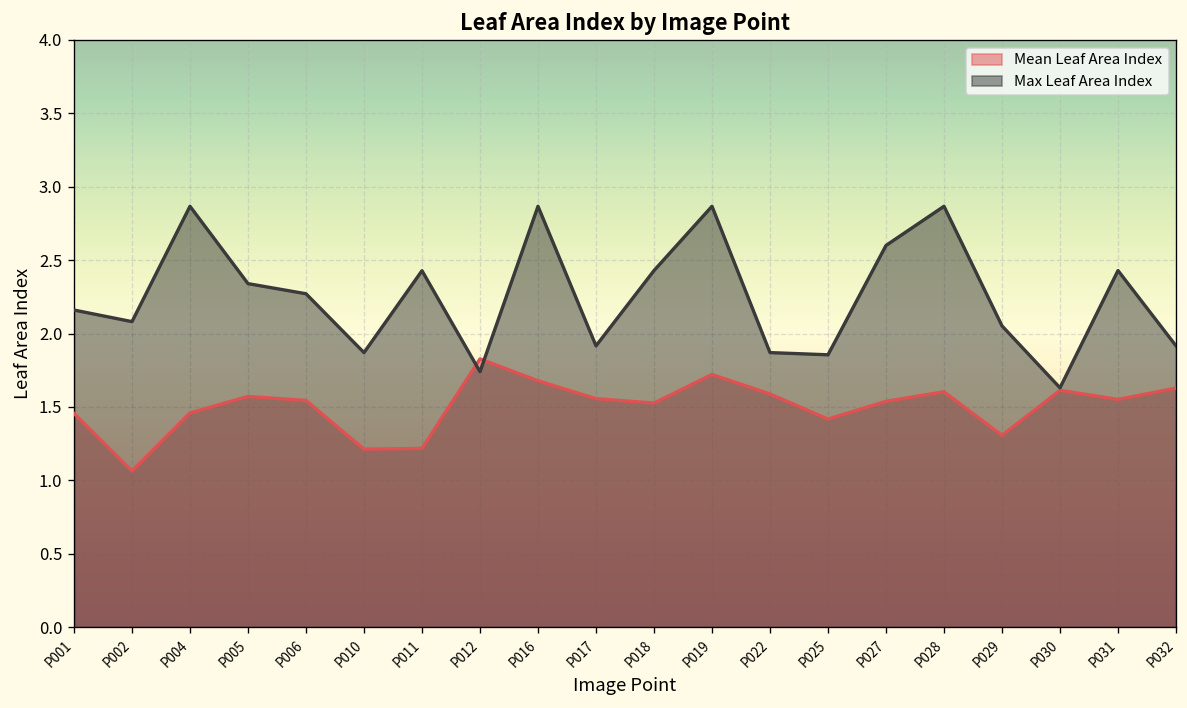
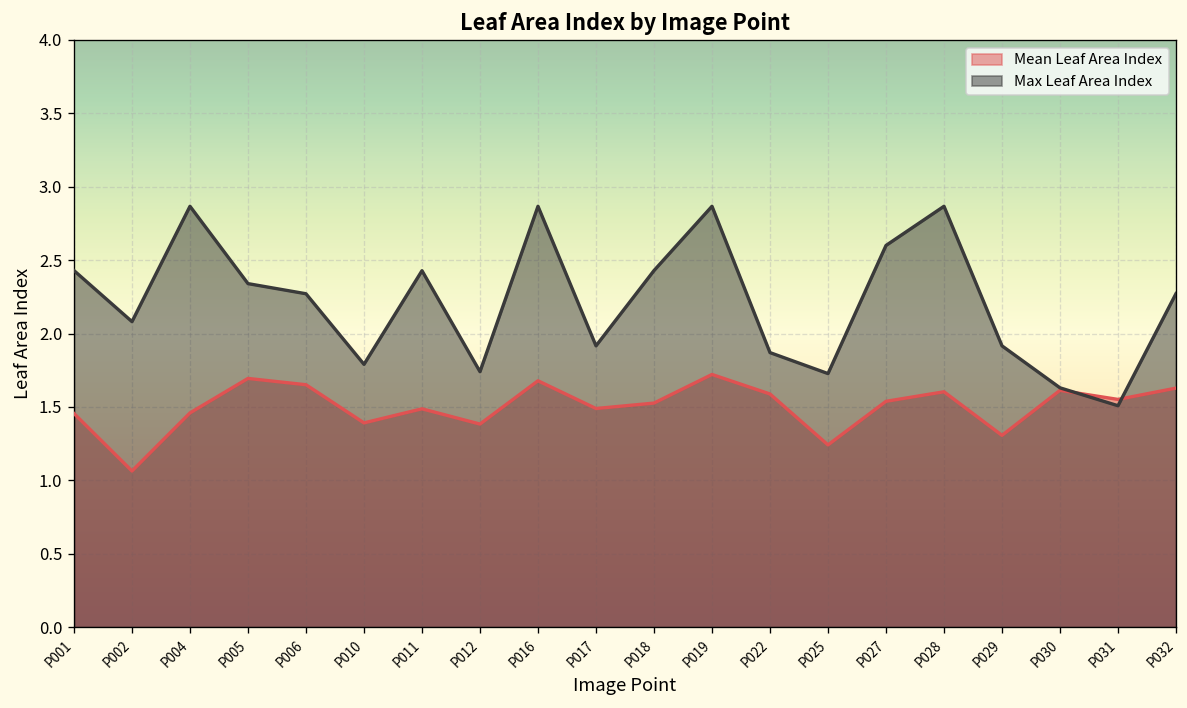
  {
    "Mean Leaf Area Index": {
      "P001": 1.46,
      "P002": 1.06,
      "P004": 1.46,
-     "P005": 1.57,
-     "P006": 1.54,
-     "P010": 1.21,
-     "P011": 1.22,
-     "P012": 1.83,
+     "P005": 1.69,
+     "P006": 1.65,
+     "P010": 1.39,
+     "P011": 1.49,
+     "P012": 1.38,
      "P016": 1.68,
-     "P017": 1.56,
+     "P017": 1.49,
      "P018": 1.53,
      "P019": 1.72,
      "P022": 1.59,
-     "P025": 1.42,
+     "P025": 1.24,
      "P027": 1.54,
      "P028": 1.60,
      "P029": 1.31,
      "P031": 1.55,
      "P032": 1.63
    },
    "Max Leaf Area Index": {
-     "P001": 2.16,
+     "P001": 2.43,
      "P002": 2.08,
      "P004": 2.87,
      "P005": 2.34,
      "P006": 2.27,
-     "P010": 1.87,
+     "P010": 1.79,
      "P011": 2.43,
      "P012": 1.74,
      "P016": 2.87,
      "P017": 1.92,
      "P018": 2.43,
      "P019": 2.87,
      "P022": 1.87,
-     "P025": 1.86,
+     "P025": 1.73,
      "P027": 2.60,
      "P028": 2.87,
-     "P029": 2.05,
-     "P031": 2.43,
-     "P032": 1.92
+     "P029": 1.92,
+     "P031": 1.51,
+     "P032": 2.27
    }
  }
